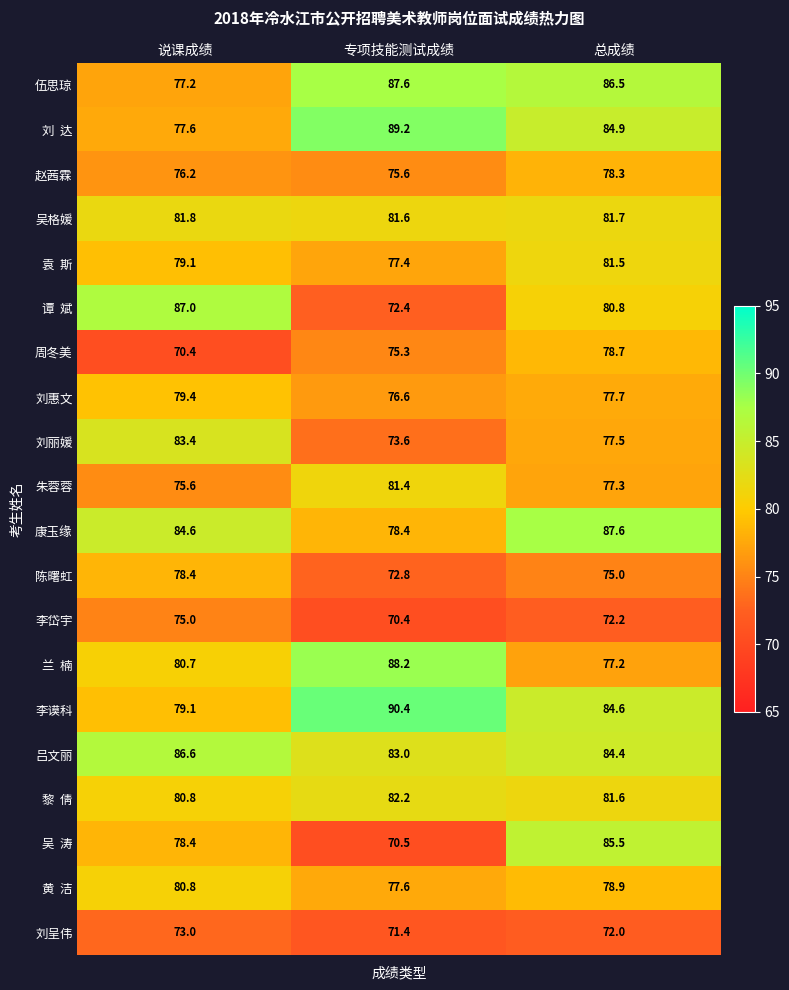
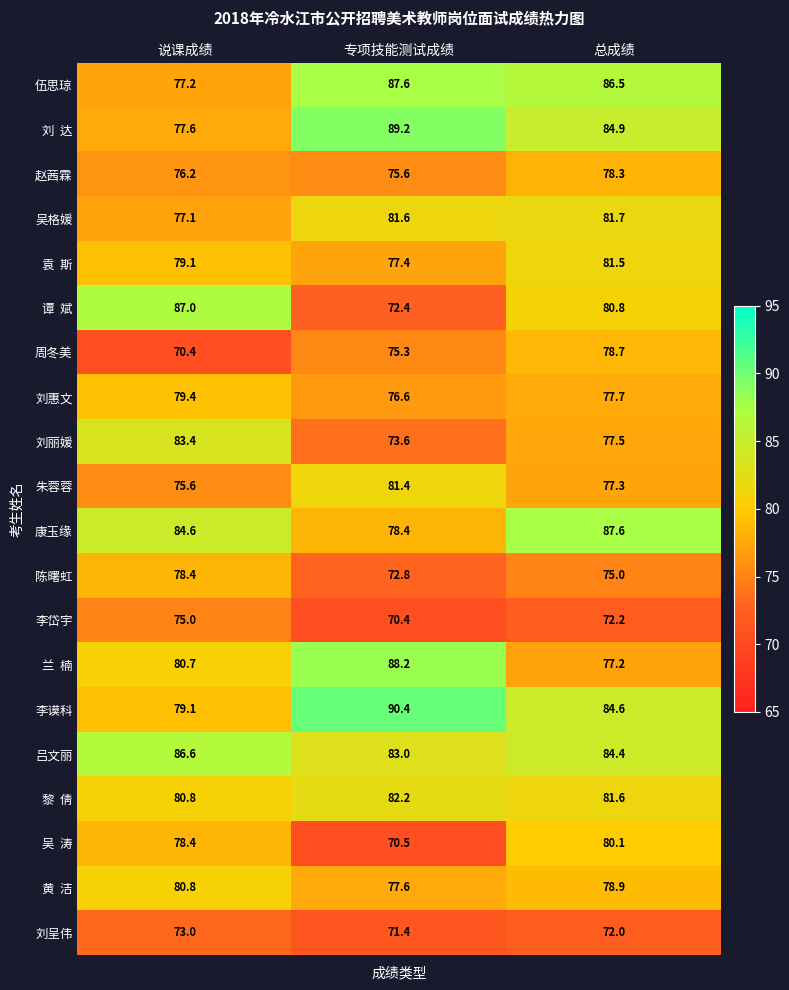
  {
    "伍思琼": {
      "说课成绩": 77.2,
      "专项技能测试成绩": 87.6,
      "总成绩": 86.5
    },
    "刘 达": {
      "说课成绩": 77.6,
      "专项技能测试成绩": 89.2,
      "总成绩": 84.9
    },
    "赵茜霖": {
      "说课成绩": 76.2,
      "专项技能测试成绩": 75.6,
      "总成绩": 78.3
    },
    "吴格媛": {
-     "说课成绩": 81.8,
+     "说课成绩": 77.1,
      "专项技能测试成绩": 81.6,
      "总成绩": 81.7
    },
    "袁 斯": {
      "说课成绩": 79.1,
      "专项技能测试成绩": 77.4,
      "总成绩": 81.5
    },
    "谭 斌": {
      "说课成绩": 87.0,
      "专项技能测试成绩": 72.4,
      "总成绩": 80.8
    },
    "周冬美": {
      "说课成绩": 70.4,
      "专项技能测试成绩": 75.3,
      "总成绩": 78.7
    },
    "刘惠文": {
      "说课成绩": 79.4,
      "专项技能测试成绩": 76.6,
      "总成绩": 77.7
    },
    "刘丽媛": {
      "说课成绩": 83.4,
      "专项技能测试成绩": 73.6,
      "总成绩": 77.5
    },
    "朱蓉蓉": {
      "说课成绩": 75.6,
      "专项技能测试成绩": 81.4,
      "总成绩": 77.3
    },
    "康玉缘": {
      "说课成绩": 84.6,
      "专项技能测试成绩": 78.4,
      "总成绩": 87.6
    },
    "陈曙虹": {
      "说课成绩": 78.4,
      "专项技能测试成绩": 72.8,
      "总成绩": 75.0
    },
    "李岱宇": {
      "说课成绩": 75.0,
      "专项技能测试成绩": 70.4,
      "总成绩": 72.2
    },
    "兰 楠": {
      "说课成绩": 80.7,
      "专项技能测试成绩": 88.2,
      "总成绩": 77.2
    },
    "李谟科": {
      "说课成绩": 79.1,
      "专项技能测试成绩": 90.4,
      "总成绩": 84.6
    },
    "吕文丽": {
      "说课成绩": 86.6,
      "专项技能测试成绩": 83.0,
      "总成绩": 84.4
    },
    "黎 倩": {
      "说课成绩": 80.8,
      "专项技能测试成绩": 82.2,
      "总成绩": 81.6
    },
    "吴 涛": {
      "说课成绩": 78.4,
      "专项技能测试成绩": 70.5,
-     "总成绩": 85.5
+     "总成绩": 80.1
    },
    "黄 洁": {
      "说课成绩": 80.8,
      "专项技能测试成绩": 77.6,
      "总成绩": 78.9
    },
    "刘呈伟": {
      "说课成绩": 73.0,
      "专项技能测试成绩": 71.4,
      "总成绩": 72.0
    }
  }
